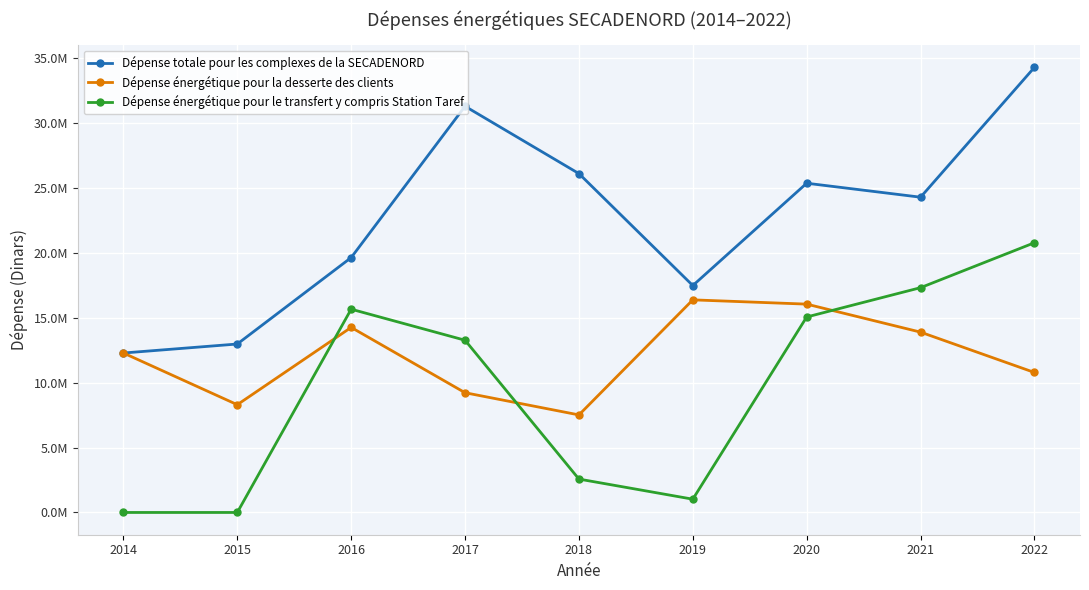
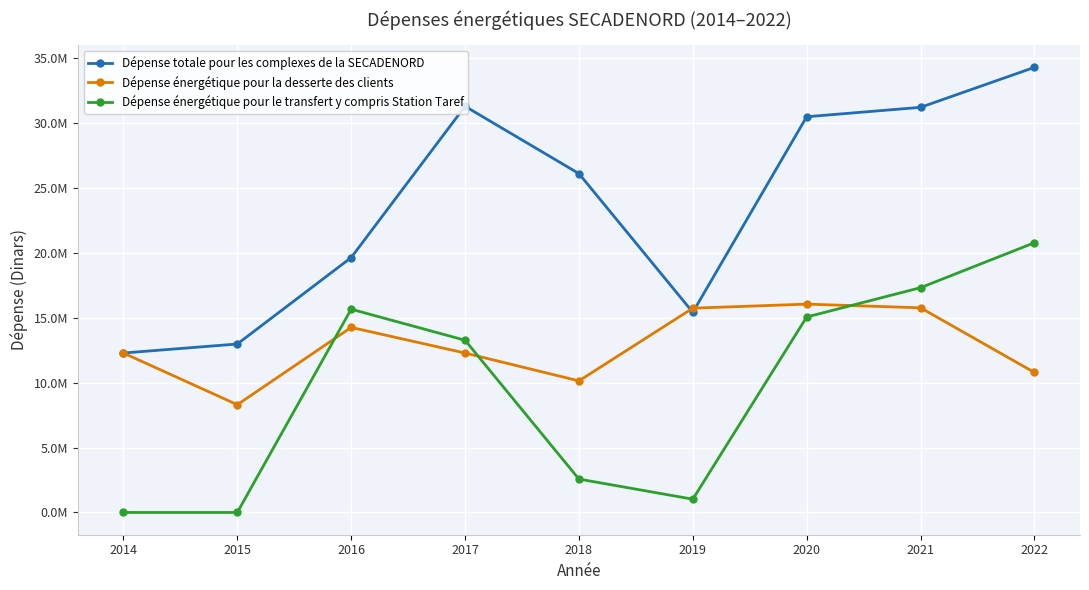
  {
    "Dépense totale pour les complexes de la SECADENORD": {
      "2015": 13000000,
      "2016": 19600000,
      "2018": 26100000,
-     "2019": 17500000,
-     "2020": 25400000,
-     "2021": 24300000,
+     "2019": 15400000,
+     "2020": 30500000,
+     "2021": 31200000,
      "2022": 34300000
    },
    "Dépense énergétique pour la desserte des clients": {
      "2015": 8300000,
      "2016": 14300000,
-     "2017": 9200000,
-     "2018": 7500000,
-     "2019": 16400000,
+     "2017": 12300000,
+     "2018": 10100000,
+     "2019": 15700000,
      "2020": 16100000,
-     "2021": 13900000,
+     "2021": 15800000,
      "2022": 10800000
    },
    "Dépense énergétique pour le transfert y compris Station Taref": {
      "2014": 0,
      "2015": 0,
      "2016": 15700000,
      "2017": 13300000,
      "2018": 2600000,
      "2019": 1000000,
      "2020": 15100000,
      "2021": 17300000,
      "2022": 20800000
    }
  }
